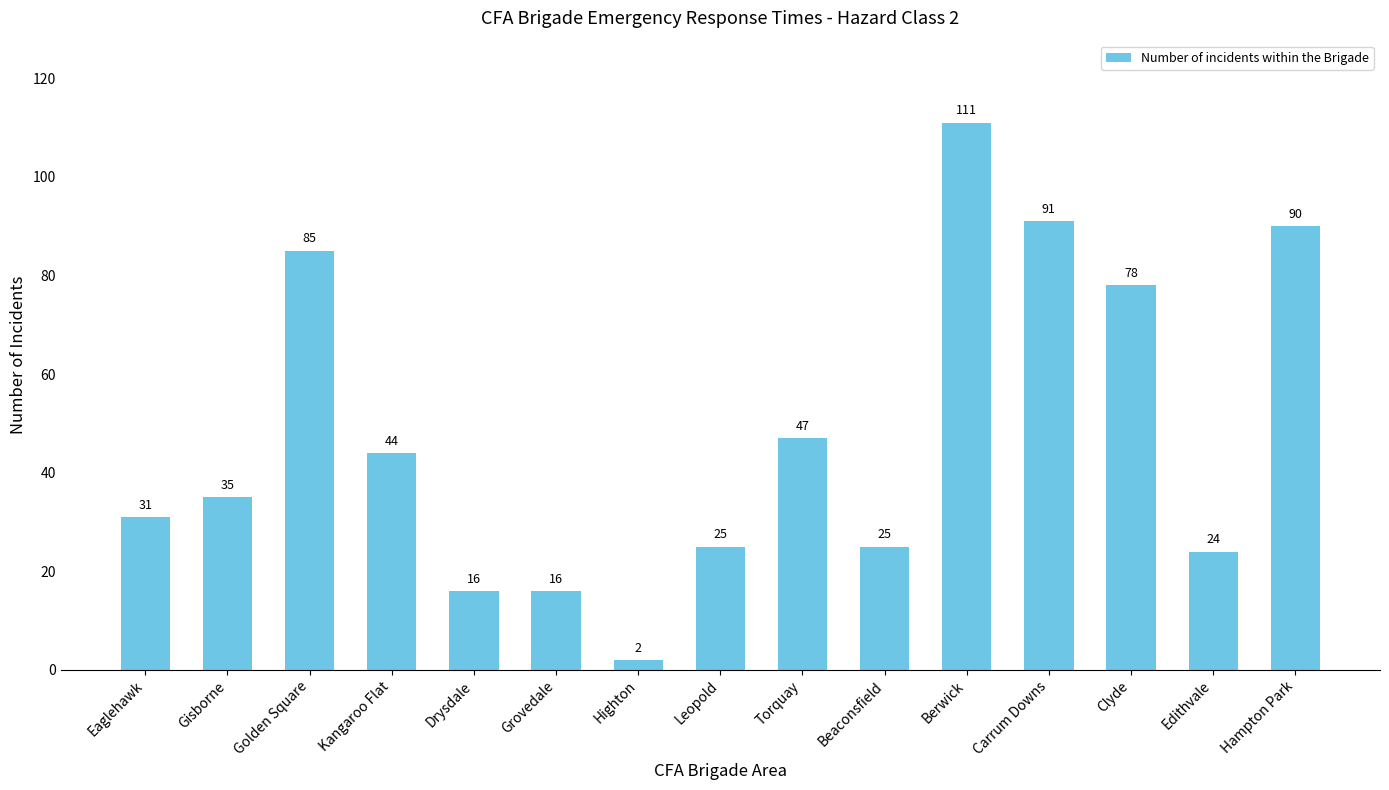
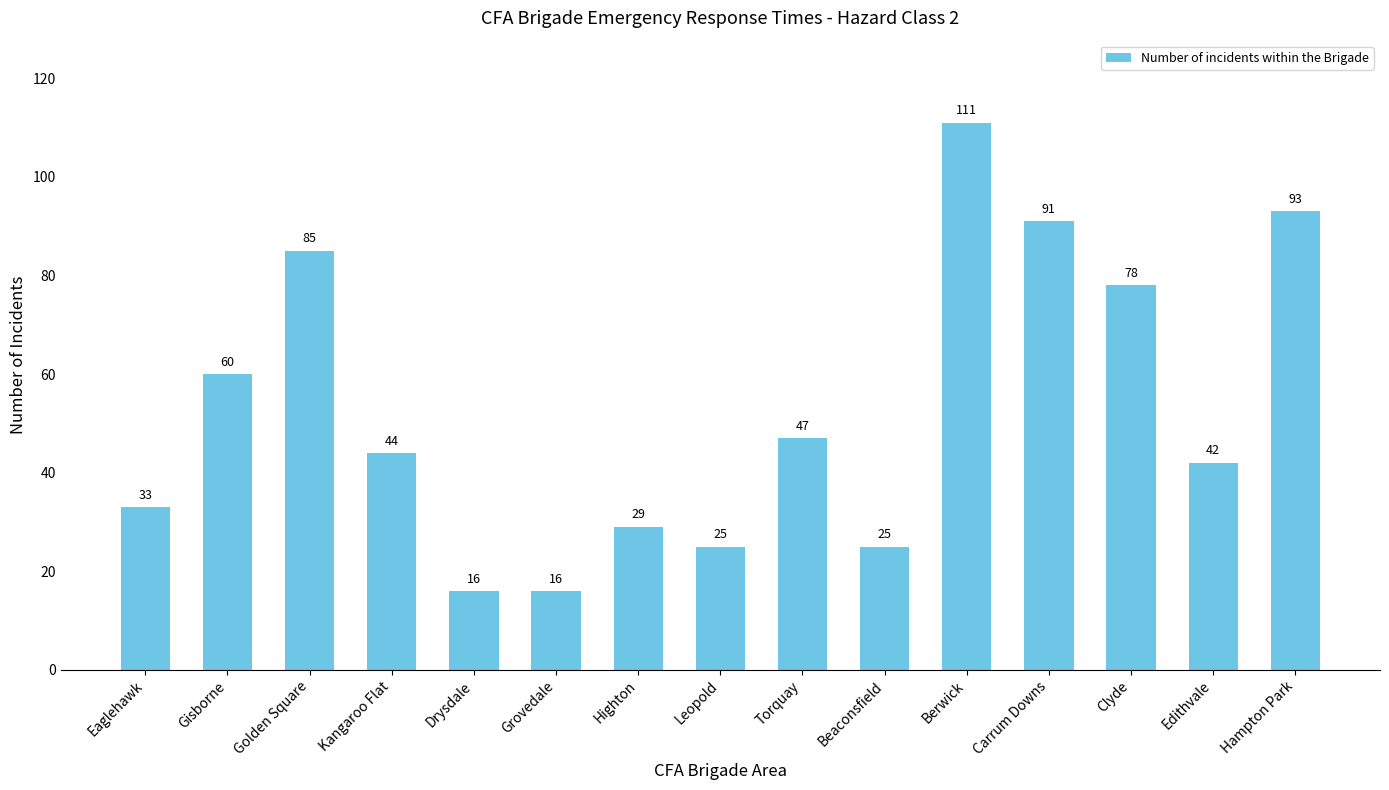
  {
-   "Eaglehawk": 31,
-   "Gisborne": 35,
+   "Eaglehawk": 33,
+   "Gisborne": 60,
    "Golden Square": 85,
    "Kangaroo Flat": 44,
    "Drysdale": 16,
    "Grovedale": 16,
-   "Highton": 2,
+   "Highton": 29,
    "Leopold": 25,
    "Torquay": 47,
    "Beaconsfield": 25,
    "Berwick": 111,
    "Carrum Downs": 91,
    "Clyde": 78,
-   "Edithvale": 24,
-   "Hampton Park": 90
+   "Edithvale": 42,
+   "Hampton Park": 93
  }
